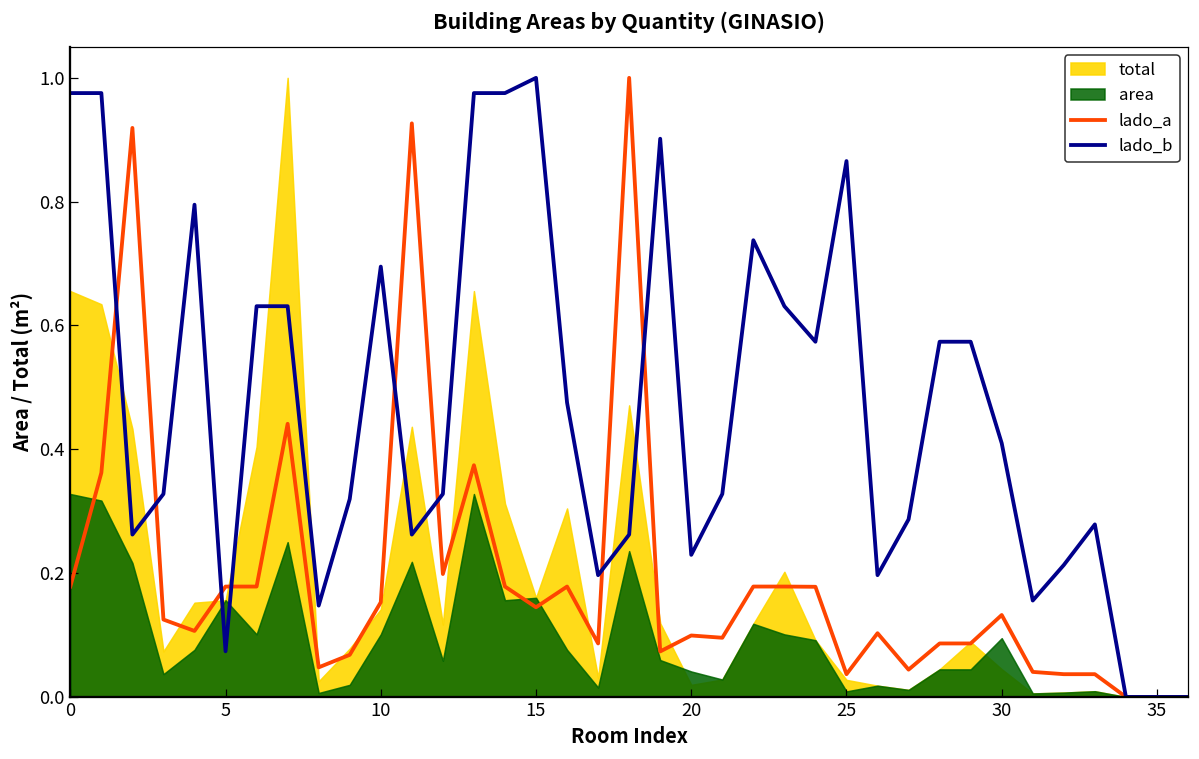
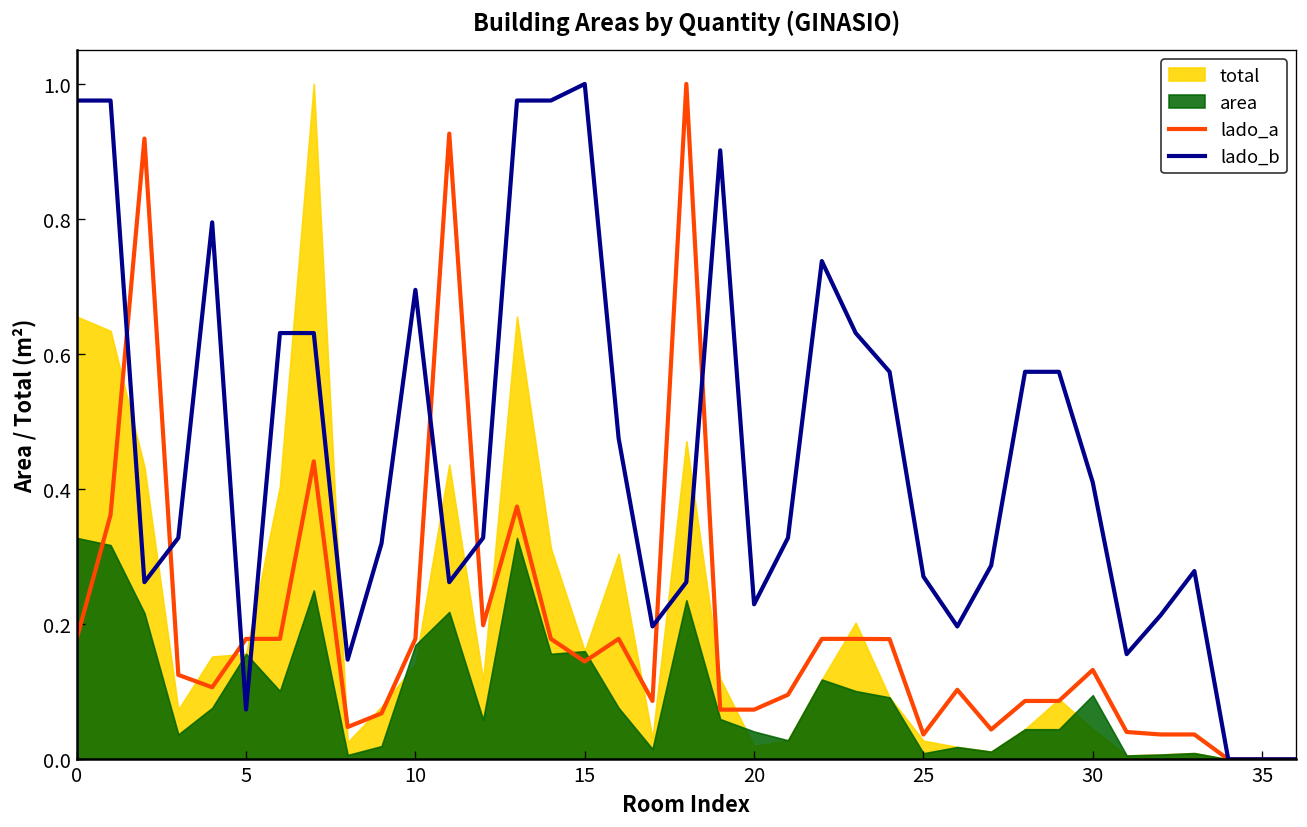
  {
    "lado_a": {
      "0": 0.18,
      "5": 0.18,
-     "10": 0.15,
+     "10": 0.18,
      "15": 0.14,
-     "20": 0.10,
+     "20": 0.07,
      "25": 0.04,
      "30": 0.13
    },
    "total": {
      "0": 0.66,
      "10": 0.14,
      "20": 0.02,
      "25": 0.03,
      "30": 0.04
    },
    "lado_b": {
      "0": 0.98,
      "5": 0.07,
      "10": 0.70,
      "15": 1.00,
      "20": 0.23,
-     "25": 0.87,
+     "25": 0.27,
      "30": 0.41
    },
    "area": {
      "0": 0.33,
-     "10": 0.10,
+     "10": 0.17,
      "20": 0.04,
      "25": 0.01,
      "30": 0.09
    }
  }
